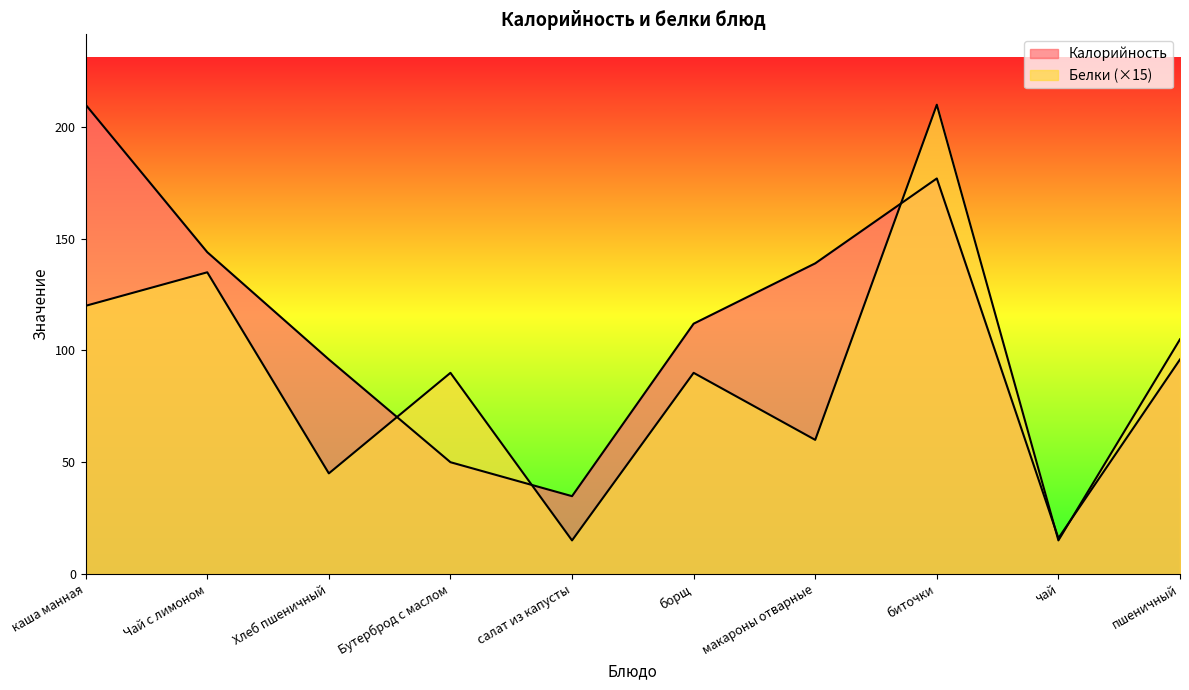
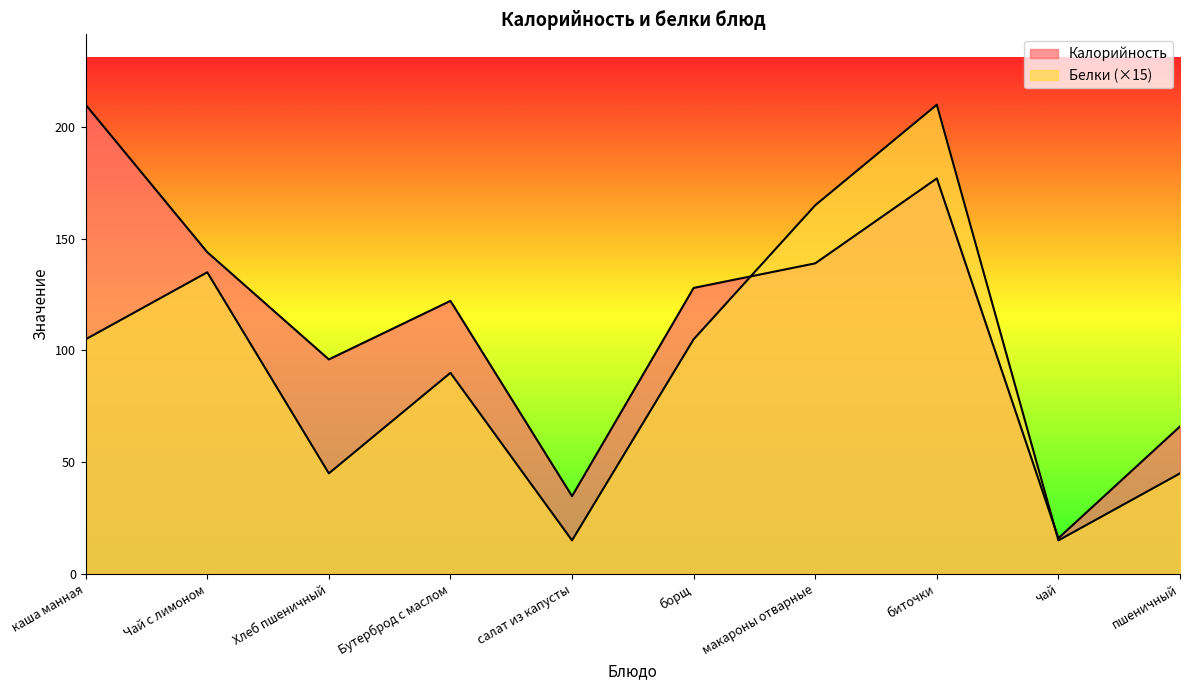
  {
    "Калорийность": {
      "каша манная": 210,
      "Чай с лимоном": 144,
      "Хлеб пшеничный": 96,
-     "Бутерброд с маслом": 50,
+     "Бутерброд с маслом": 122,
      "салат из капусты": 35,
-     "борщ": 112,
+     "борщ": 128,
      "макароны отварные": 139,
      "биточки": 177,
-     "пшеничный": 96
+     "пшеничный": 66
    },
    "Белки (×15)": {
-     "каша манная": 120,
+     "каша манная": 105,
      "Чай с лимоном": 135,
      "Хлеб пшеничный": 45,
      "Бутерброд с маслом": 90,
      "салат из капусты": 15,
-     "борщ": 90,
-     "макароны отварные": 60,
+     "борщ": 105,
+     "макароны отварные": 165,
      "биточки": 210,
-     "пшеничный": 105
+     "пшеничный": 45
    }
  }
